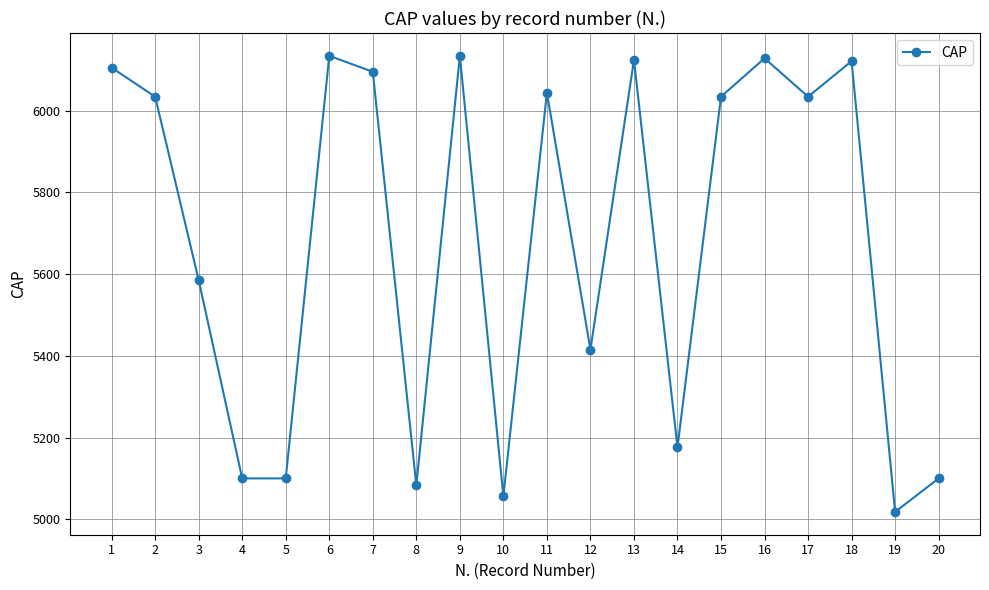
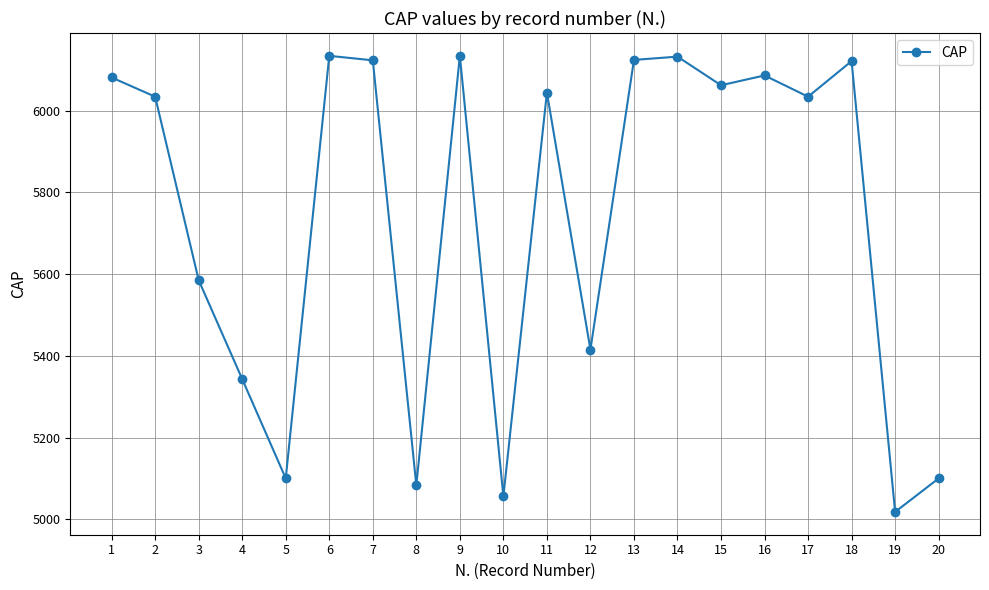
  {
-   "1": 6110,
+   "1": 6080,
    "2": 6030,
    "3": 5590,
-   "4": 5100,
+   "4": 5340,
    "5": 5100,
    "6": 6130,
-   "7": 6100,
+   "7": 6120,
    "8": 5080,
    "9": 6130,
    "10": 5060,
    "11": 6040,
    "12": 5420,
    "13": 6120,
-   "14": 5180,
-   "15": 6030,
-   "16": 6130,
+   "14": 6130,
+   "15": 6060,
+   "16": 6090,
    "17": 6030,
    "18": 6120,
    "19": 5020,
    "20": 5100
  }
